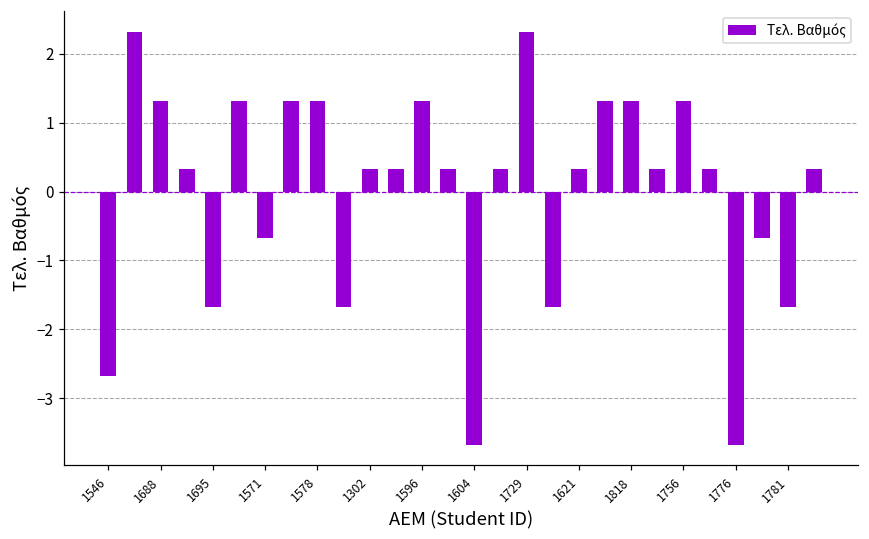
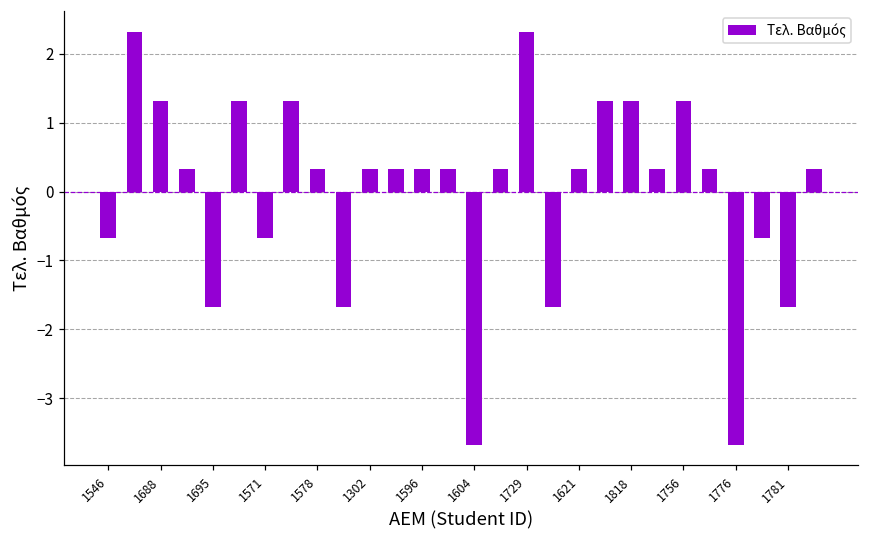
  {
-   "1546": -2.7,
+   "1546": -0.7,
    "1688": 1.3,
    "1695": -1.7,
    "1571": -0.7,
-   "1578": 1.3,
+   "1578": 0.3,
    "1302": 0.3,
-   "1596": 1.3,
+   "1596": 0.3,
    "1604": -3.7,
    "1729": 2.3,
    "1621": 0.3,
    "1818": 1.3,
    "1756": 1.3,
    "1776": -3.7,
    "1781": -1.7
  }
